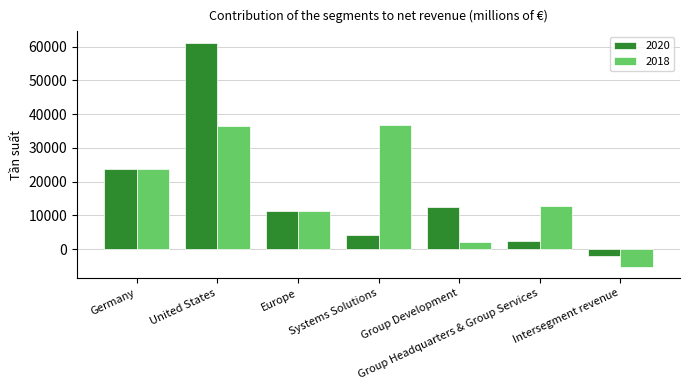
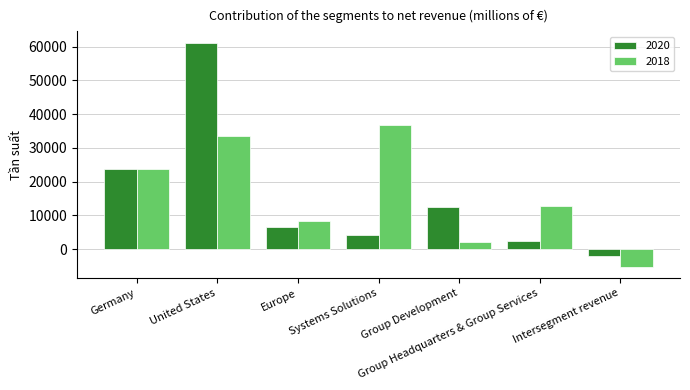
  {
    "2020": {
      "Germany": 24000,
      "United States": 61000,
-     "Europe": 11000,
+     "Europe": 7000,
      "Systems Solutions": 4000,
      "Group Development": 13000,
      "Group Headquarters & Group Services": 3000,
      "Intersegment revenue": -2000
    },
    "2018": {
      "Germany": 24000,
-     "United States": 37000,
-     "Europe": 11000,
+     "United States": 33000,
+     "Europe": 8000,
      "Systems Solutions": 37000,
      "Group Development": 2000,
      "Group Headquarters & Group Services": 13000,
      "Intersegment revenue": -5000
    }
  }
